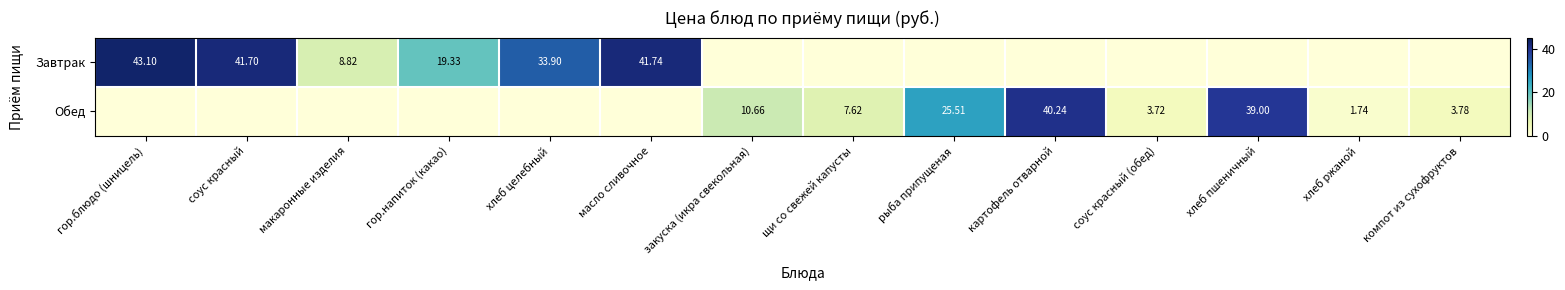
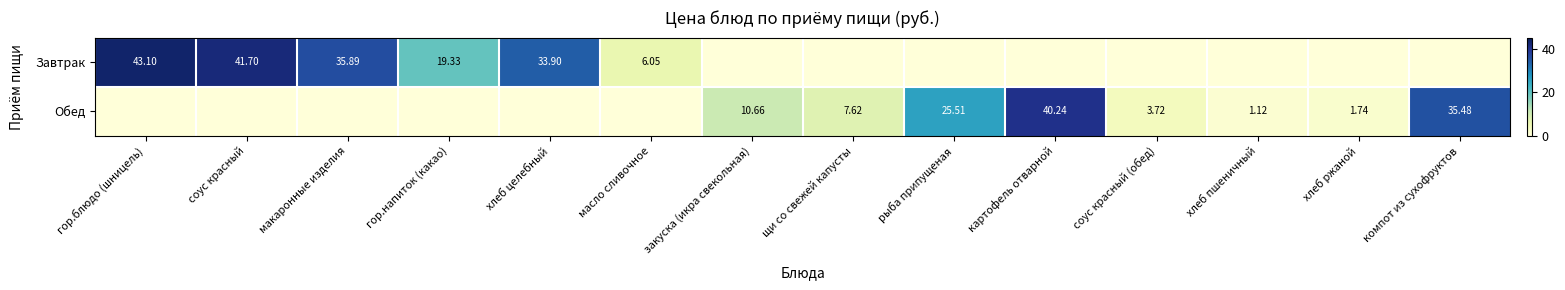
  {
    "Завтрак": {
      "гор.блюдо (шницель)": 43.10,
      "соус красный": 41.70,
-     "макаронные изделия": 8.82,
+     "макаронные изделия": 35.89,
      "гор.напиток (какао)": 19.33,
      "хлеб целебный": 33.90,
-     "масло сливочное": 41.74
+     "масло сливочное": 6.05
    },
    "Обед": {
      "закуска (икра свекольная)": 10.66,
      "щи со свежей капусты": 7.62,
      "рыба припущеная": 25.51,
      "картофель отварной": 40.24,
      "соус красный (обед)": 3.72,
-     "хлеб пшеничный": 39.00,
+     "хлеб пшеничный": 1.12,
      "хлеб ржаной": 1.74,
-     "компот из сухофруктов": 3.78
+     "компот из сухофруктов": 35.48
    }
  }
